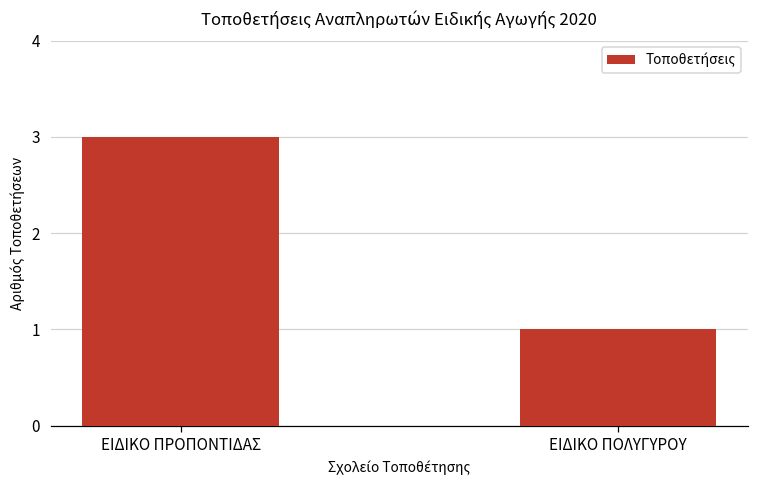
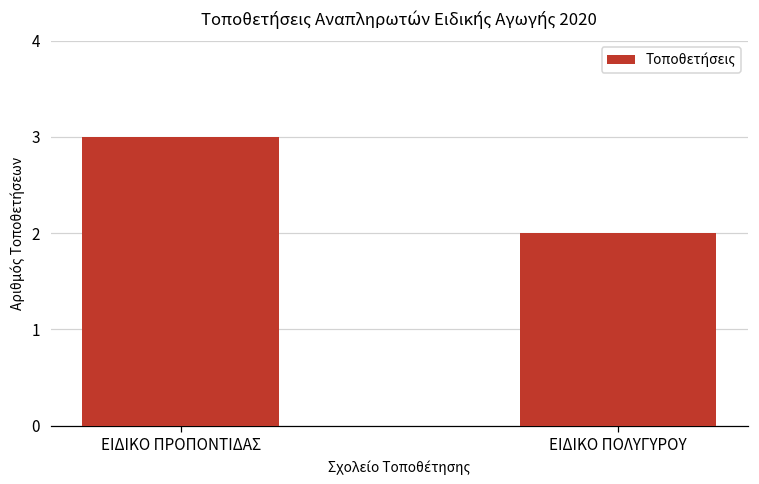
  {
    "ΕΙΔΙΚΟ ΠΡΟΠΟΝΤΙΔΑΣ": 3,
-   "ΕΙΔΙΚΟ ΠΟΛΥΓΥΡΟΥ": 1
+   "ΕΙΔΙΚΟ ΠΟΛΥΓΥΡΟΥ": 2
  }
